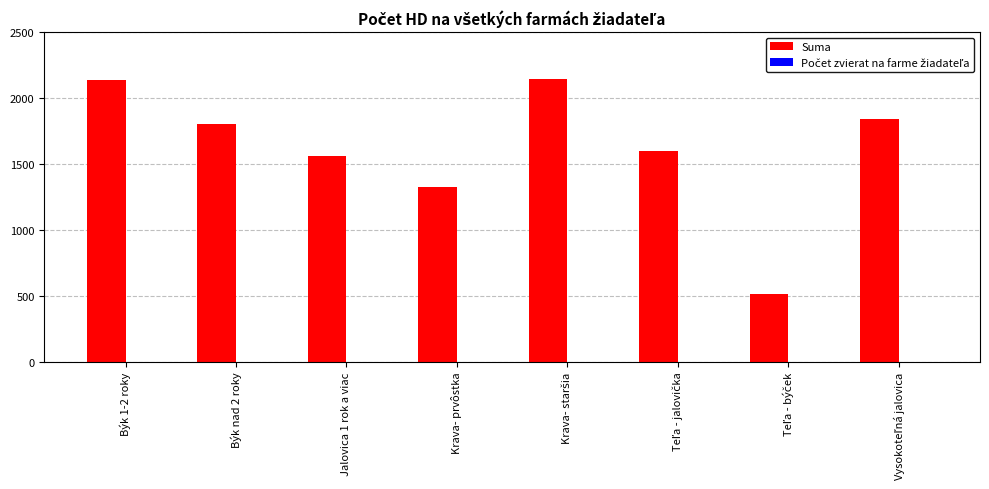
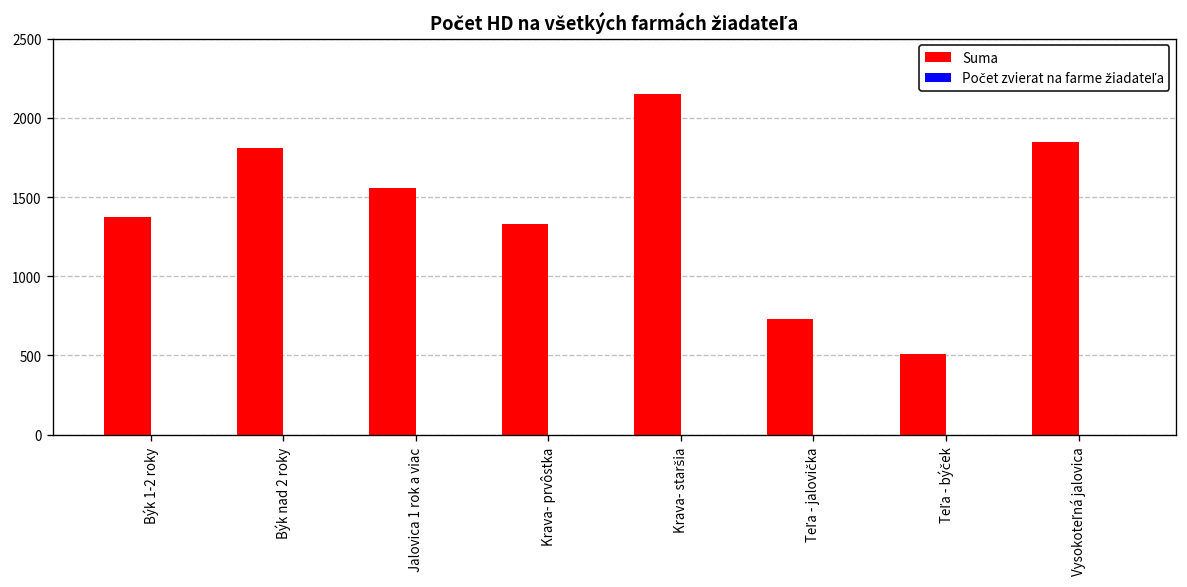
  {
    "Suma": {
-     "Býk 1-2 roky": 2140,
+     "Býk 1-2 roky": 1380,
      "Býk nad 2 roky": 1810,
      "Jalovica 1 rok a viac": 1560,
      "Krava- prvôstka": 1330,
      "Krava- staršia": 2150,
-     "Teľa - jalovička": 1600,
+     "Teľa - jalovička": 730,
      "Teľa - býček": 510,
      "Vysokoteľná jalovica": 1850
    },
    "Počet zvierat na farme žiadateľa": {
      "Býk 1-2 roky": 0,
      "Býk nad 2 roky": 0,
      "Jalovica 1 rok a viac": 0,
      "Krava- prvôstka": 0,
      "Krava- staršia": 0,
      "Teľa - jalovička": 0,
      "Teľa - býček": 0,
      "Vysokoteľná jalovica": 0
    }
  }
